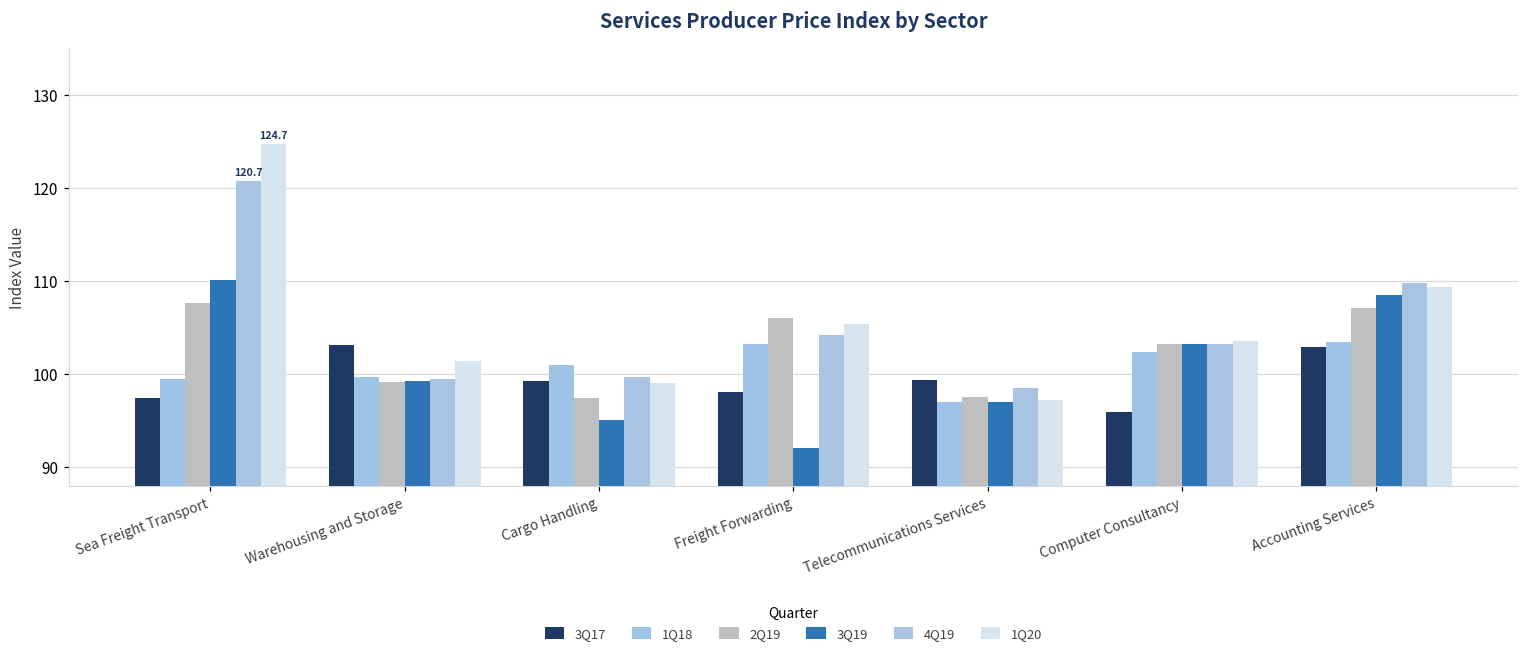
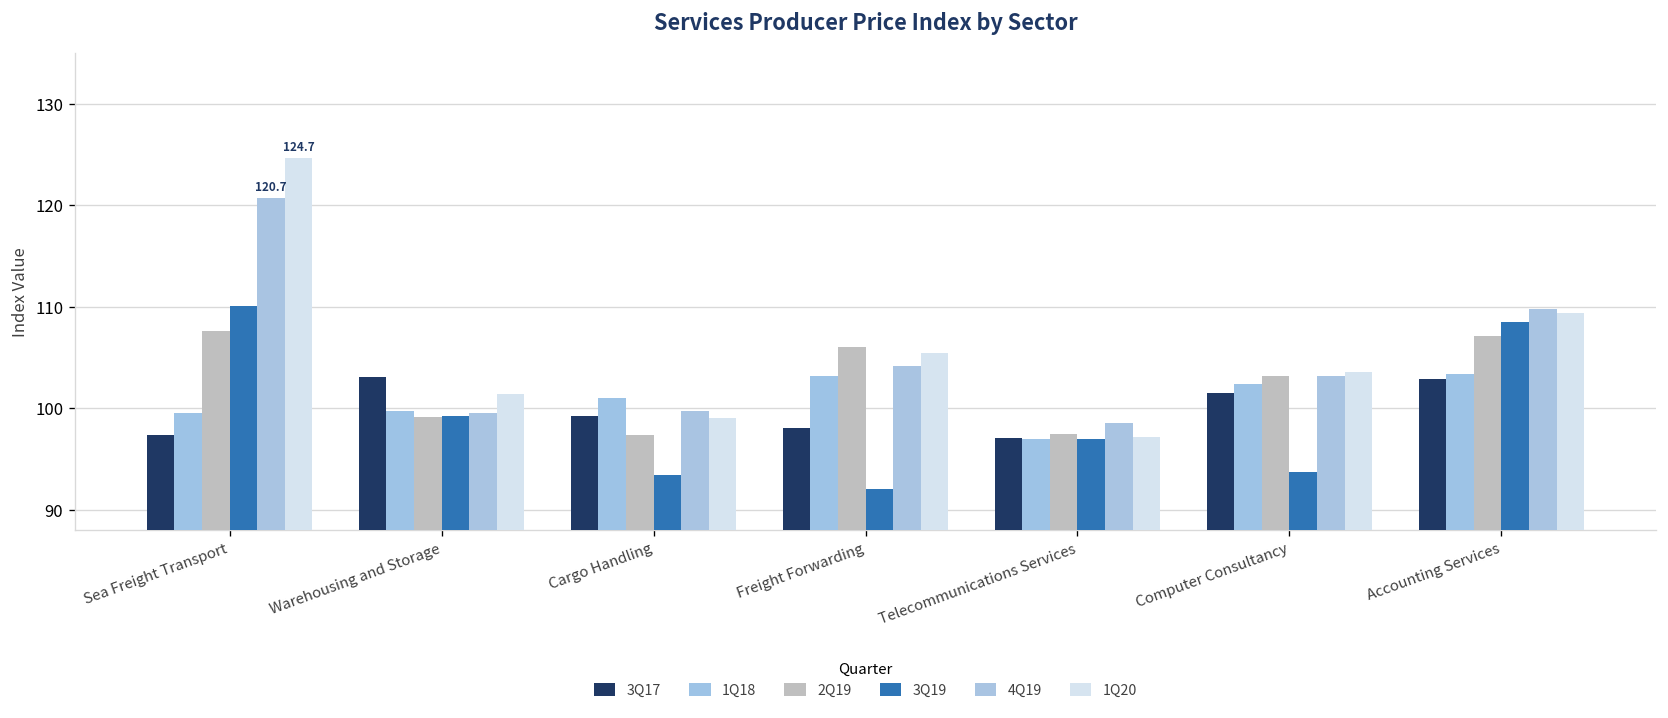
  {
    "3Q17": {
      "Sea Freight Transport": 97,
      "Warehousing and Storage": 103,
      "Cargo Handling": 99,
      "Freight Forwarding": 98,
-     "Telecommunications Services": 99,
-     "Computer Consultancy": 96,
+     "Telecommunications Services": 97,
+     "Computer Consultancy": 102,
      "Accounting Services": 103
    },
    "3Q19": {
      "Sea Freight Transport": 110,
      "Warehousing and Storage": 99,
-     "Cargo Handling": 95,
+     "Cargo Handling": 93,
      "Freight Forwarding": 92,
      "Telecommunications Services": 97,
-     "Computer Consultancy": 103,
+     "Computer Consultancy": 94,
      "Accounting Services": 109
    }
  }
